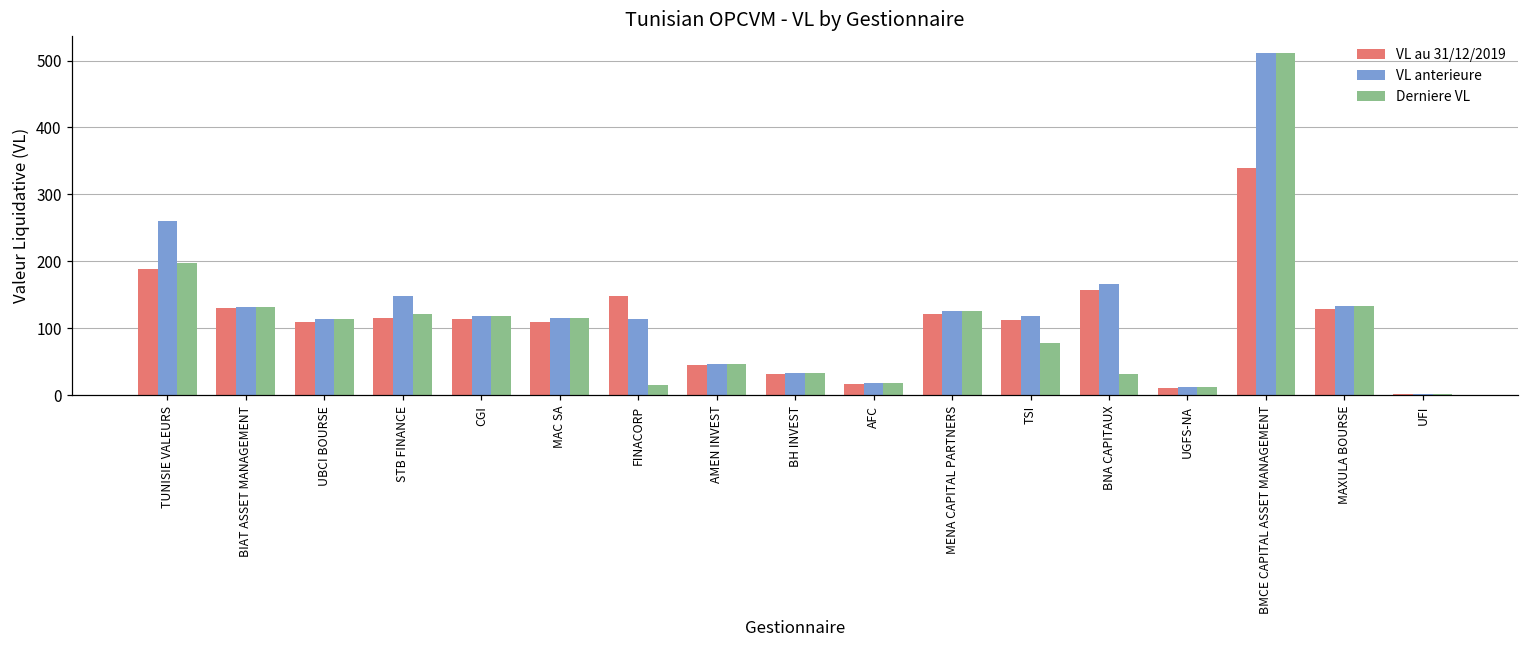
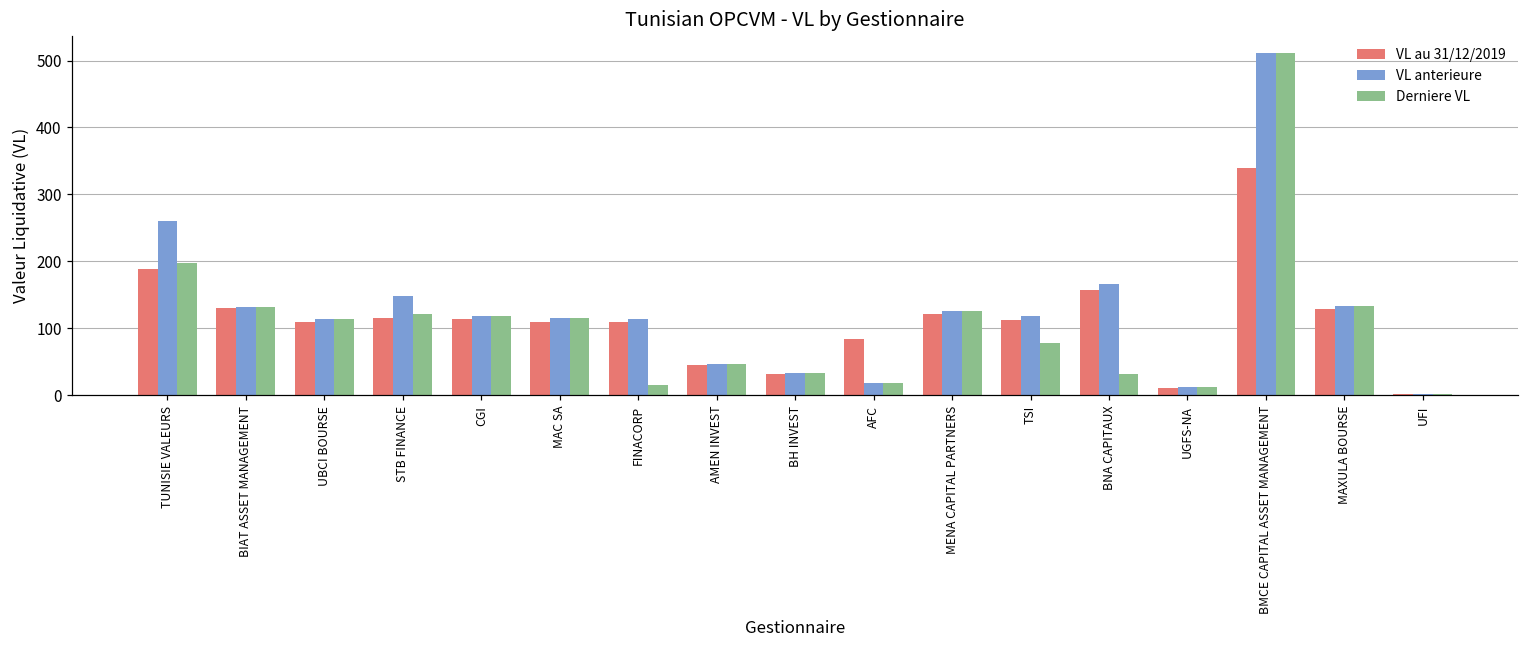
  {
    "VL au 31/12/2019": {
      "TUNISIE VALEURS": 190,
      "BIAT ASSET MANAGEMENT": 130,
      "UBCI BOURSE": 110,
      "STB FINANCE": 110,
      "CGI": 110,
      "MAC SA": 110,
-     "FINACORP": 150,
+     "FINACORP": 110,
      "AMEN INVEST": 50,
      "BH INVEST": 30,
-     "AFC": 20,
+     "AFC": 80,
      "MENA CAPITAL PARTNERS": 120,
      "TSI": 110,
      "BNA CAPITAUX": 160,
      "UGFS-NA": 10,
      "BMCE CAPITAL ASSET MANAGEMENT": 340,
      "MAXULA BOURSE": 130
    },
    "VL anterieure": {
      "TUNISIE VALEURS": 260,
      "BIAT ASSET MANAGEMENT": 130,
      "UBCI BOURSE": 110,
      "STB FINANCE": 150,
      "CGI": 120,
      "MAC SA": 120,
      "FINACORP": 110,
      "AMEN INVEST": 50,
      "BH INVEST": 30,
      "AFC": 20,
      "MENA CAPITAL PARTNERS": 130,
      "TSI": 120,
      "BNA CAPITAUX": 170,
      "UGFS-NA": 10,
      "BMCE CAPITAL ASSET MANAGEMENT": 510,
      "MAXULA BOURSE": 130
    },
    "Derniere VL": {
      "TUNISIE VALEURS": 200,
      "BIAT ASSET MANAGEMENT": 130,
      "UBCI BOURSE": 110,
      "STB FINANCE": 120,
      "CGI": 120,
      "MAC SA": 120,
      "FINACORP": 20,
      "AMEN INVEST": 50,
      "BH INVEST": 30,
      "AFC": 20,
      "MENA CAPITAL PARTNERS": 130,
      "TSI": 80,
      "BNA CAPITAUX": 30,
      "UGFS-NA": 10,
      "BMCE CAPITAL ASSET MANAGEMENT": 510,
      "MAXULA BOURSE": 130
    }
  }
